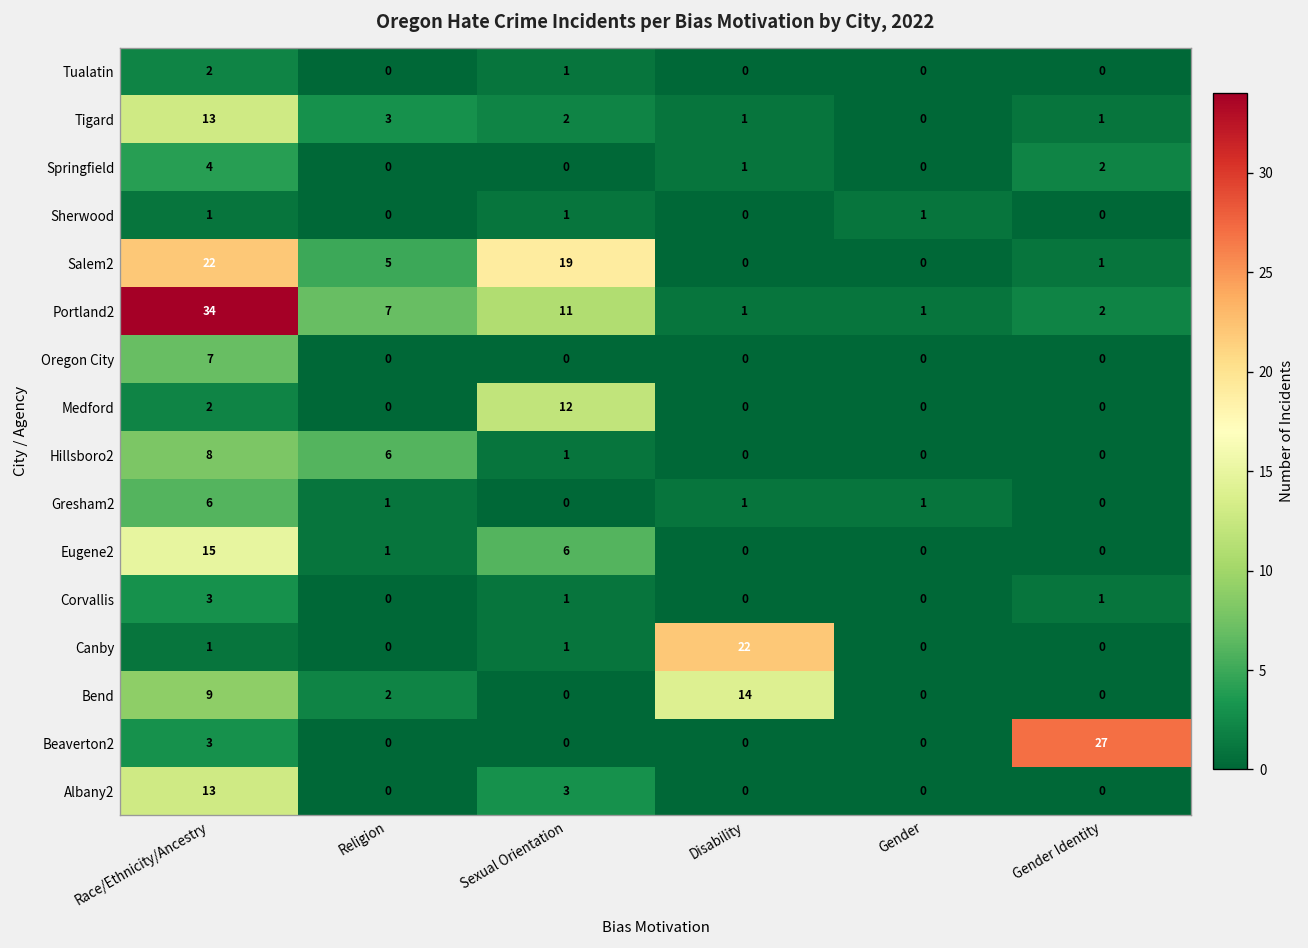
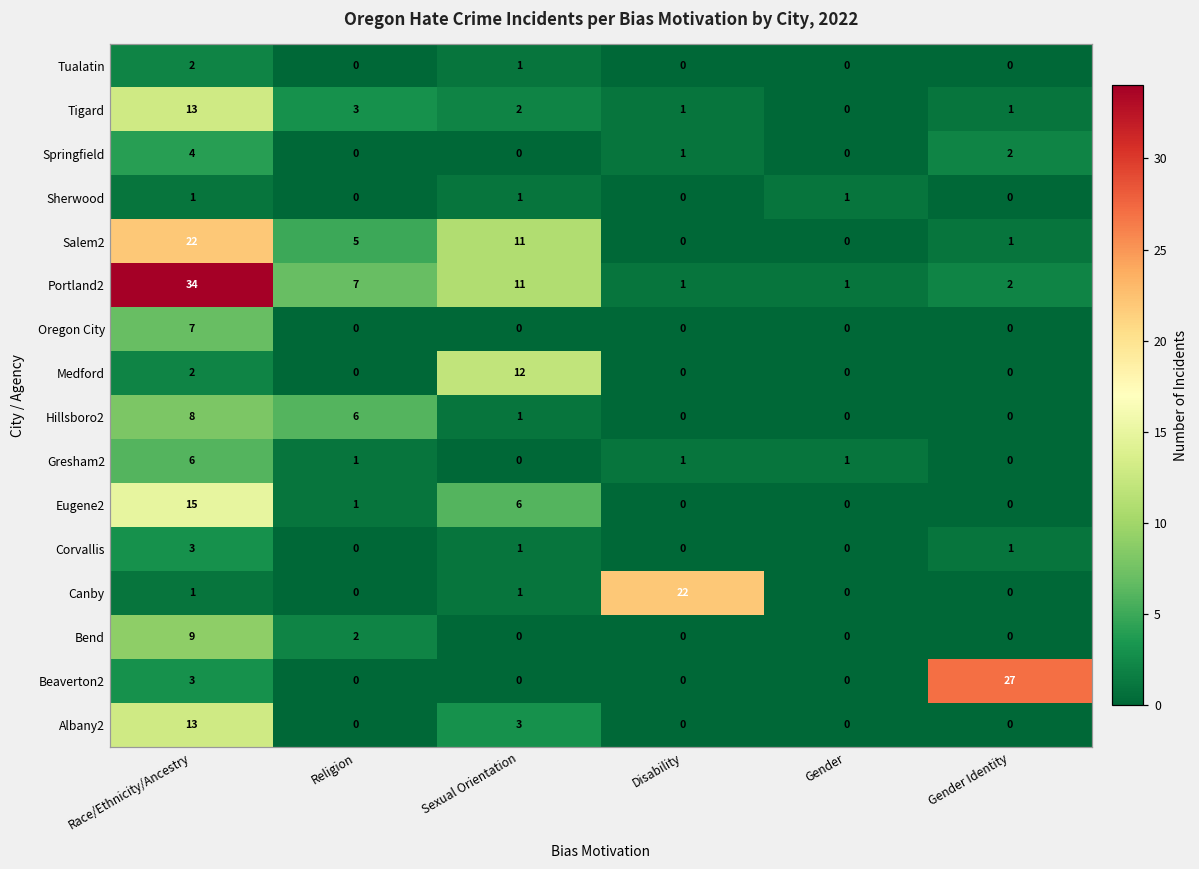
  {
    "Tualatin": {
      "Race/Ethnicity/Ancestry": 2,
      "Religion": 0,
      "Sexual Orientation": 1,
      "Disability": 0,
      "Gender": 0,
      "Gender Identity": 0
    },
    "Tigard": {
      "Race/Ethnicity/Ancestry": 13,
      "Religion": 3,
      "Sexual Orientation": 2,
      "Disability": 1,
      "Gender": 0,
      "Gender Identity": 1
    },
    "Springfield": {
      "Race/Ethnicity/Ancestry": 4,
      "Religion": 0,
      "Sexual Orientation": 0,
      "Disability": 1,
      "Gender": 0,
      "Gender Identity": 2
    },
    "Sherwood": {
      "Race/Ethnicity/Ancestry": 1,
      "Religion": 0,
      "Sexual Orientation": 1,
      "Disability": 0,
      "Gender": 1,
      "Gender Identity": 0
    },
    "Salem2": {
      "Race/Ethnicity/Ancestry": 22,
      "Religion": 5,
-     "Sexual Orientation": 19,
+     "Sexual Orientation": 11,
      "Disability": 0,
      "Gender": 0,
      "Gender Identity": 1
    },
    "Portland2": {
      "Race/Ethnicity/Ancestry": 34,
      "Religion": 7,
      "Sexual Orientation": 11,
      "Disability": 1,
      "Gender": 1,
      "Gender Identity": 2
    },
    "Oregon City": {
      "Race/Ethnicity/Ancestry": 7,
      "Religion": 0,
      "Sexual Orientation": 0,
      "Disability": 0,
      "Gender": 0,
      "Gender Identity": 0
    },
    "Medford": {
      "Race/Ethnicity/Ancestry": 2,
      "Religion": 0,
      "Sexual Orientation": 12,
      "Disability": 0,
      "Gender": 0,
      "Gender Identity": 0
    },
    "Hillsboro2": {
      "Race/Ethnicity/Ancestry": 8,
      "Religion": 6,
      "Sexual Orientation": 1,
      "Disability": 0,
      "Gender": 0,
      "Gender Identity": 0
    },
    "Gresham2": {
      "Race/Ethnicity/Ancestry": 6,
      "Religion": 1,
      "Sexual Orientation": 0,
      "Disability": 1,
      "Gender": 1,
      "Gender Identity": 0
    },
    "Eugene2": {
      "Race/Ethnicity/Ancestry": 15,
      "Religion": 1,
      "Sexual Orientation": 6,
      "Disability": 0,
      "Gender": 0,
      "Gender Identity": 0
    },
    "Corvallis": {
      "Race/Ethnicity/Ancestry": 3,
      "Religion": 0,
      "Sexual Orientation": 1,
      "Disability": 0,
      "Gender": 0,
      "Gender Identity": 1
    },
    "Canby": {
      "Race/Ethnicity/Ancestry": 1,
      "Religion": 0,
      "Sexual Orientation": 1,
      "Disability": 22,
      "Gender": 0,
      "Gender Identity": 0
    },
    "Bend": {
      "Race/Ethnicity/Ancestry": 9,
      "Religion": 2,
      "Sexual Orientation": 0,
-     "Disability": 14,
+     "Disability": 0,
      "Gender": 0,
      "Gender Identity": 0
    },
    "Beaverton2": {
      "Race/Ethnicity/Ancestry": 3,
      "Religion": 0,
      "Sexual Orientation": 0,
      "Disability": 0,
      "Gender": 0,
      "Gender Identity": 27
    },
    "Albany2": {
      "Race/Ethnicity/Ancestry": 13,
      "Religion": 0,
      "Sexual Orientation": 3,
      "Disability": 0,
      "Gender": 0,
      "Gender Identity": 0
    }
  }
